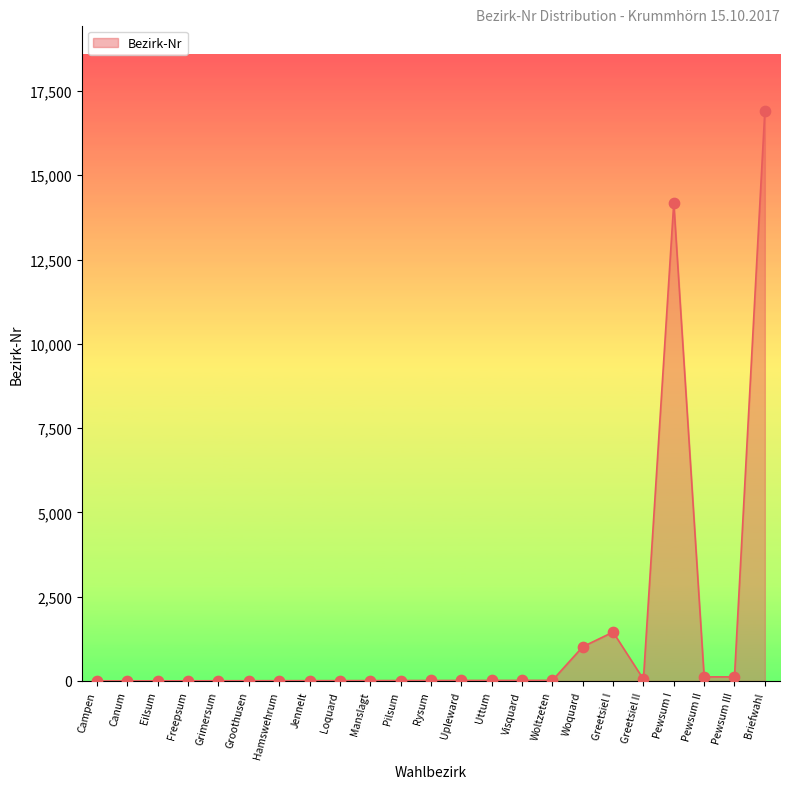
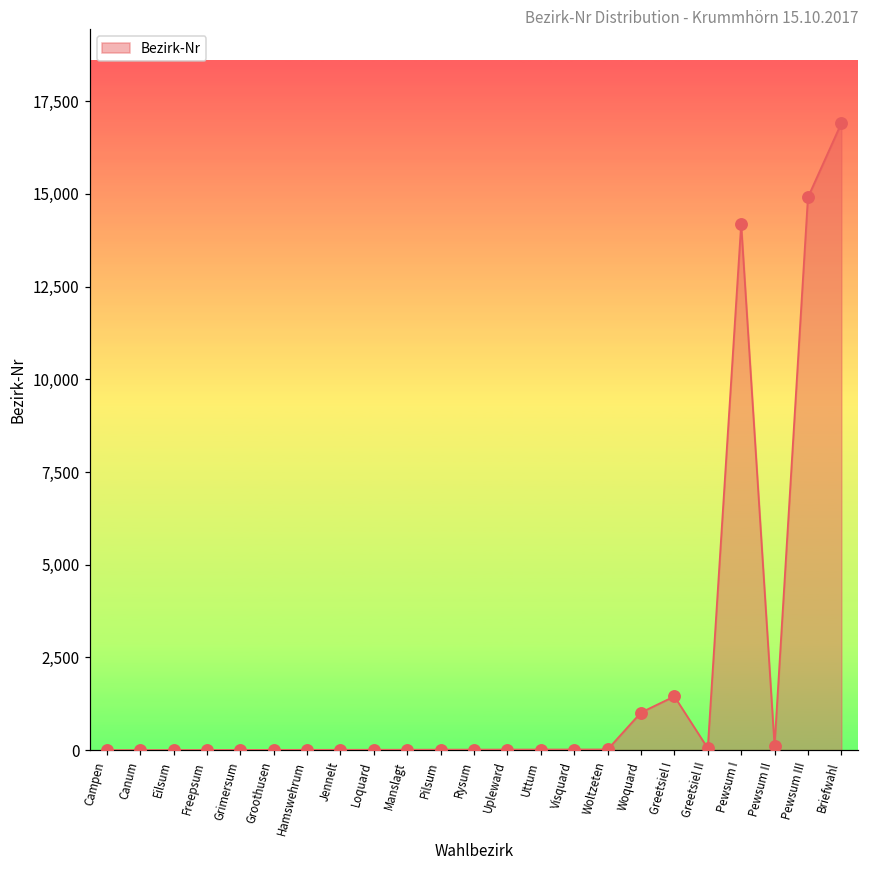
  {
    "Campen": "0",
    "Canum": "0",
    "Eilsum": "0",
    "Freepsum": "0",
    "Grimersum": "0",
    "Groothusen": "0",
    "Hamswehrum": "0",
    "Jennelt": "0",
    "Loquard": "0",
    "Manslagt": "0",
    "Pilsum": "0",
    "Rysum": "0",
    "Upleward": "0",
    "Uttum": "0",
    "Visquard": "0",
    "Woltzeten": "0",
    "Woquard": "1,000",
    "Greetsiel I": "1,500",
    "Greetsiel II": "100",
    "Pewsum I": "14,200",
    "Pewsum II": "100",
-   "Pewsum III": "100",
+   "Pewsum III": "14,900",
    "Briefwahl": "16,900"
  }
